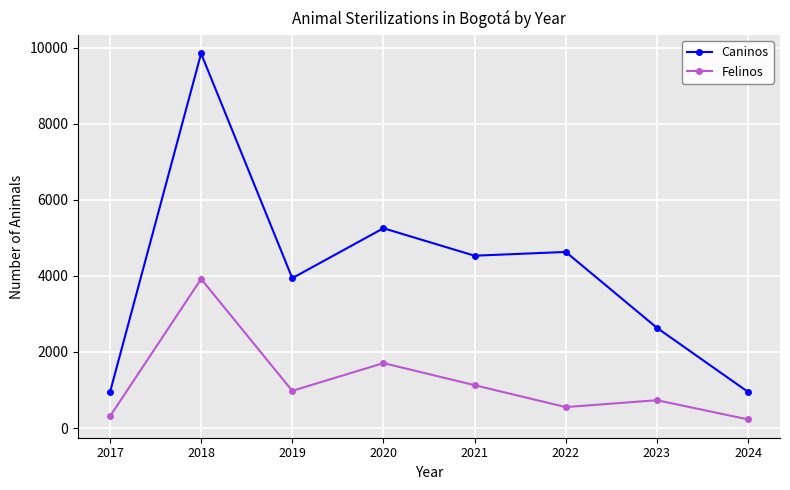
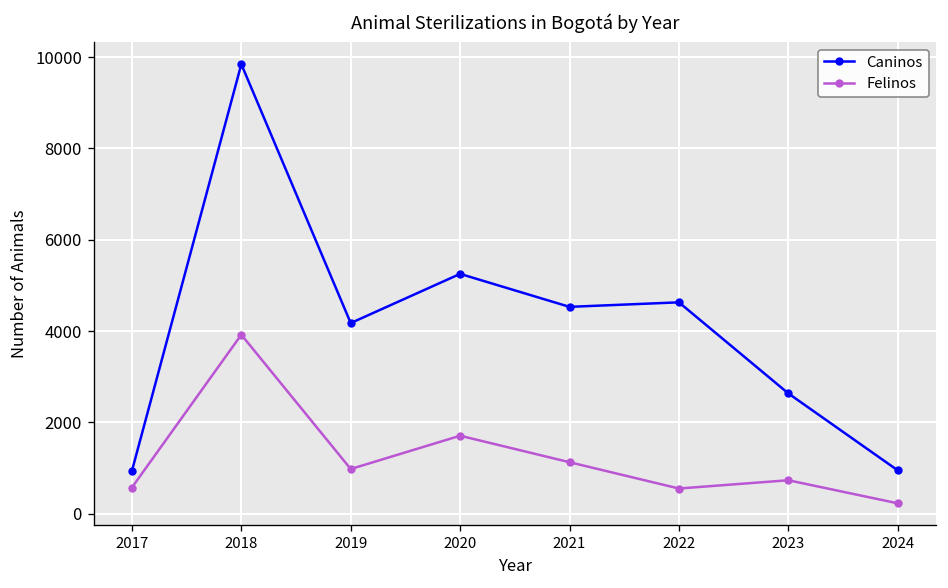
  {
    "Caninos": {
      "2017": 900,
      "2018": 9800,
-     "2019": 3900,
+     "2019": 4200,
      "2020": 5300,
      "2021": 4500,
      "2022": 4600,
      "2023": 2600,
      "2024": 900
    },
    "Felinos": {
-     "2017": 300,
+     "2017": 600,
      "2018": 3900,
      "2019": 1000,
      "2020": 1700,
      "2021": 1100,
      "2022": 600,
      "2023": 700,
      "2024": 200
    }
  }
